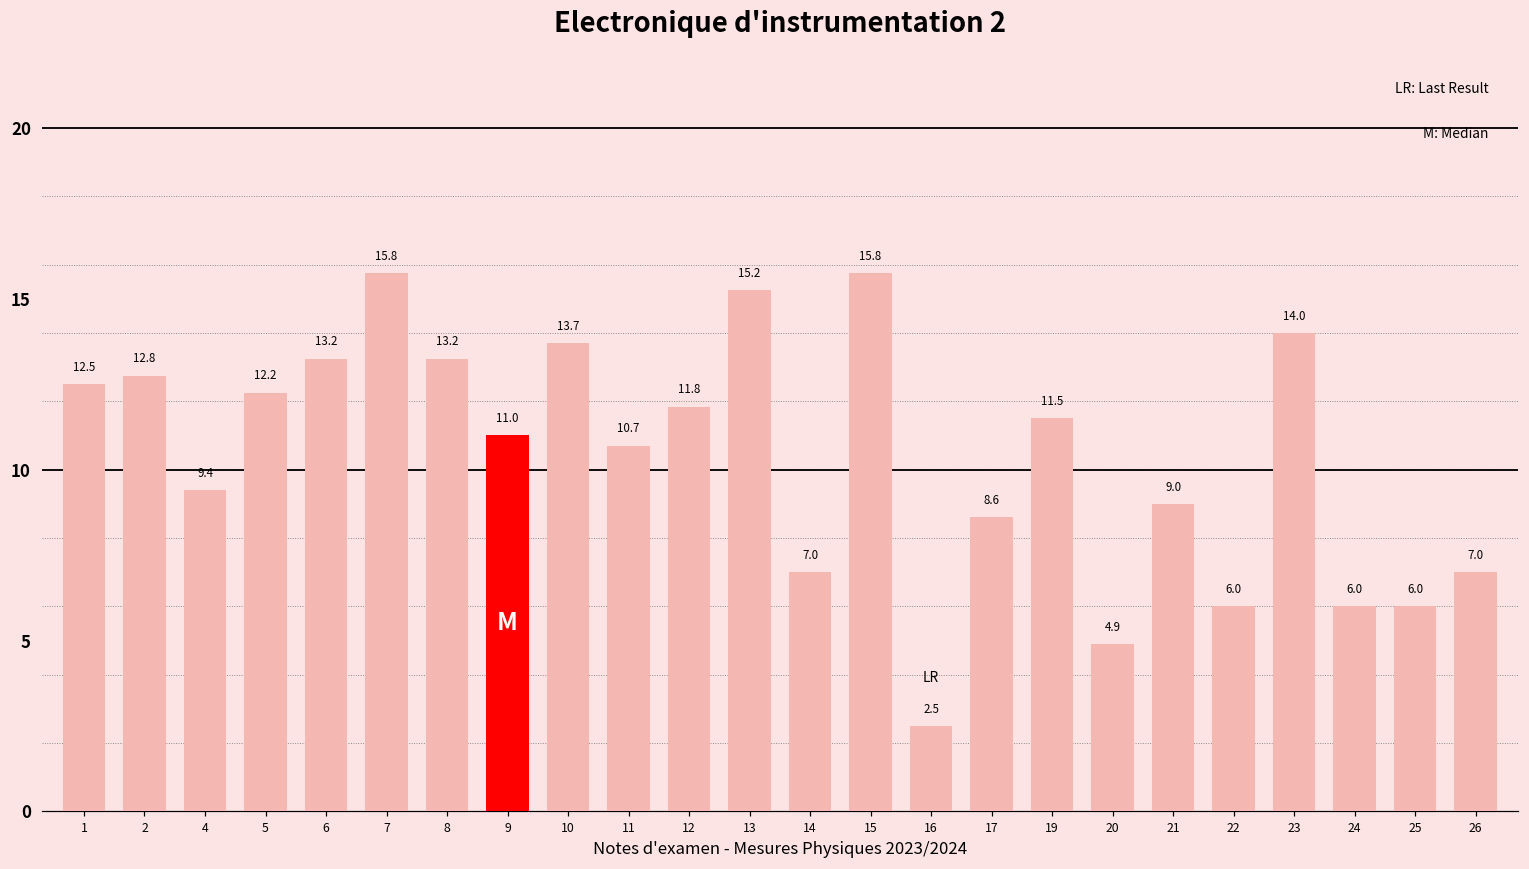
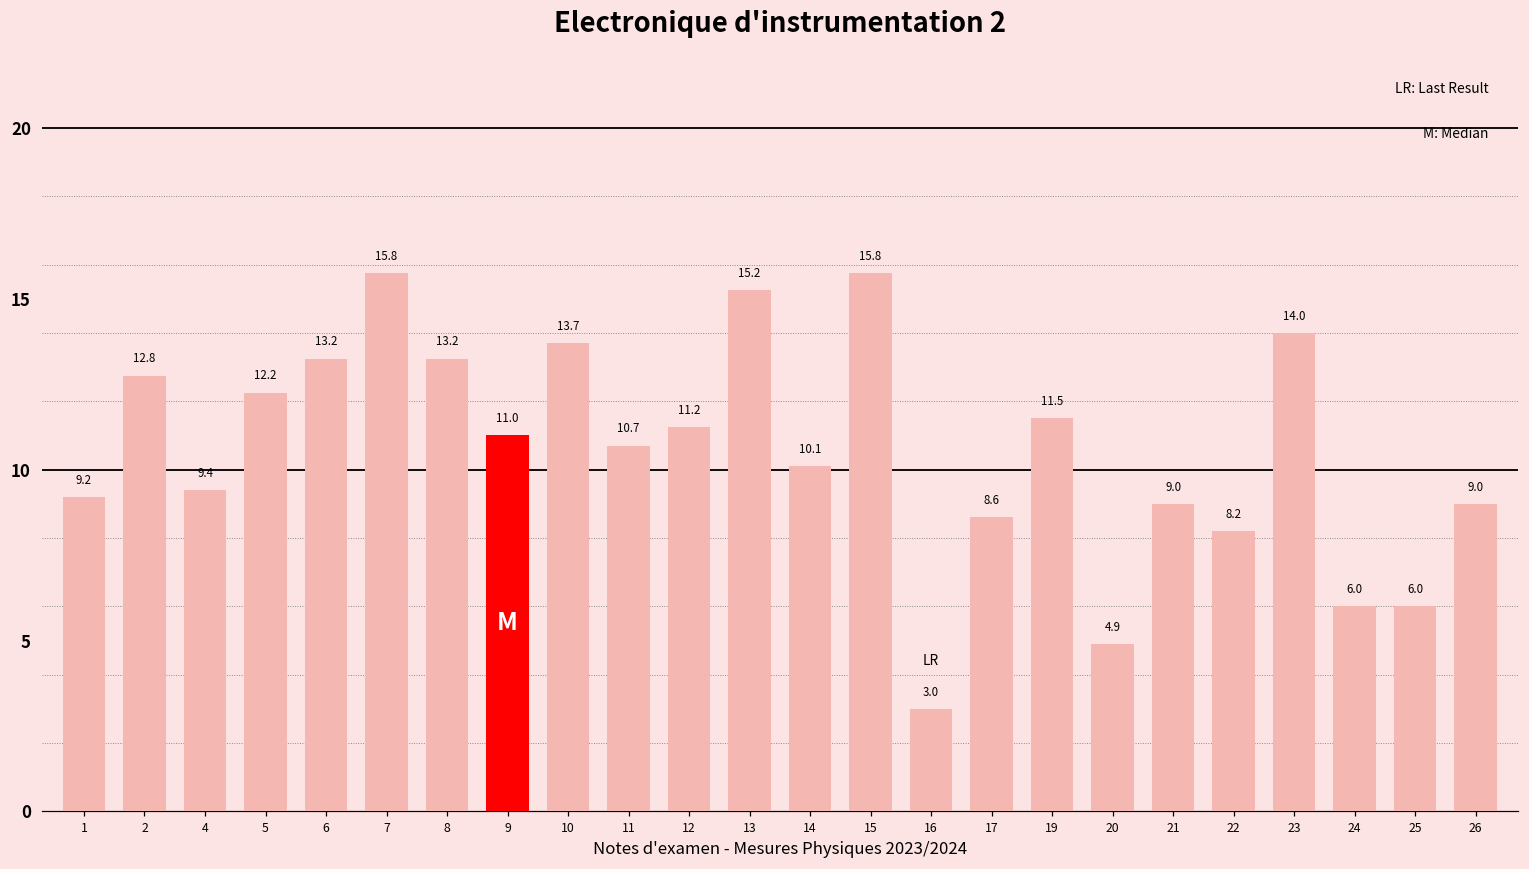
  {
-   "1": 12.5,
+   "1": 9.2,
    "2": 12.8,
    "4": 9.4,
    "5": 12.2,
    "6": 13.2,
    "7": 15.8,
    "8": 13.2,
    "9": 11.0,
    "10": 13.7,
    "11": 10.7,
-   "12": 11.8,
+   "12": 11.2,
    "13": 15.2,
-   "14": 7.0,
+   "14": 10.1,
    "15": 15.8,
-   "16": 2.5,
+   "16": 3.0,
    "17": 8.6,
    "19": 11.5,
    "20": 4.9,
    "21": 9.0,
-   "22": 6.0,
+   "22": 8.2,
    "23": 14.0,
    "24": 6.0,
    "25": 6.0,
-   "26": 7.0
+   "26": 9.0
  }
